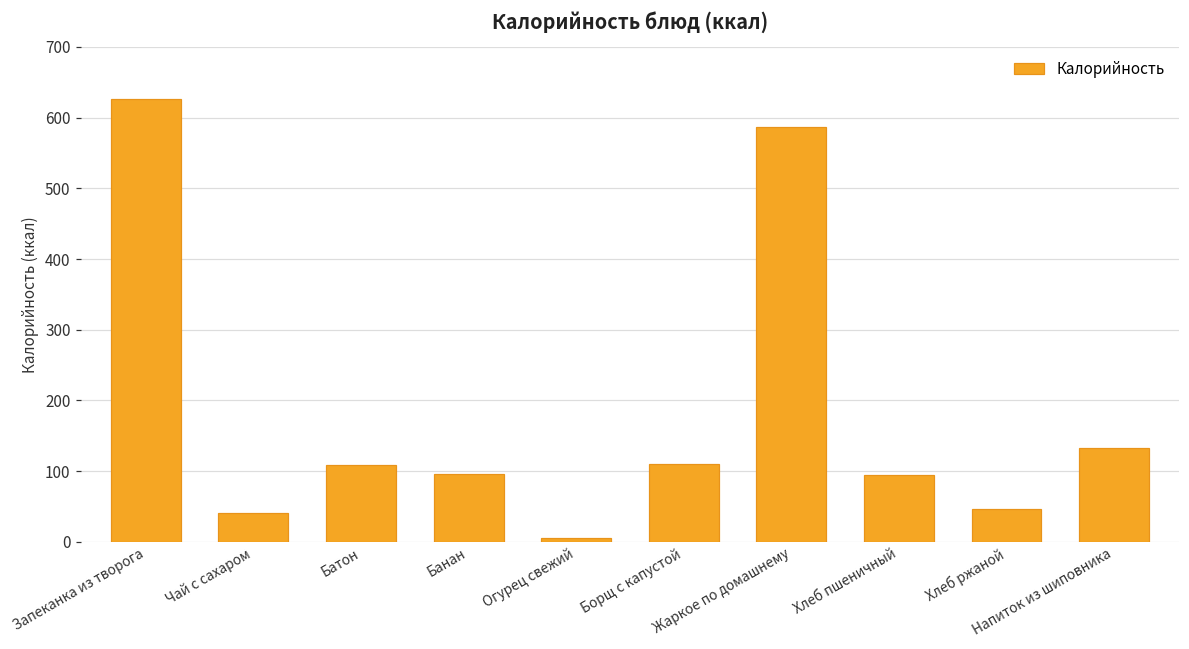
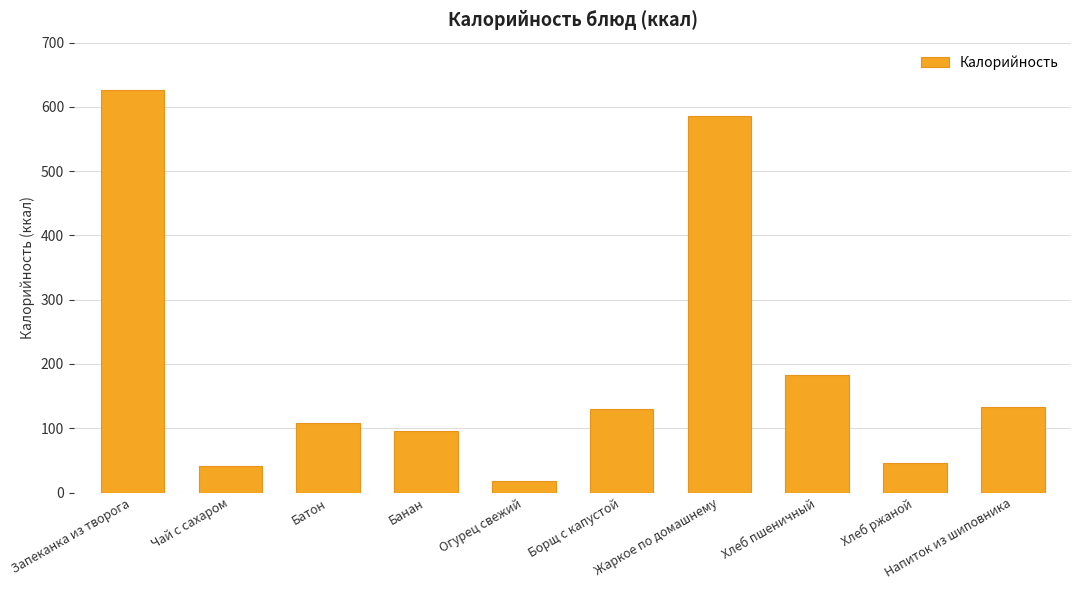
  {
    "Запеканка из творога": 630,
    "Чай с сахаром": 40,
    "Батон": 110,
    "Банан": 100,
-   "Огурец свежий": 0,
-   "Борщ с капустой": 110,
+   "Огурец свежий": 20,
+   "Борщ с капустой": 130,
    "Жаркое по домашнему": 590,
-   "Хлеб пшеничный": 90,
+   "Хлеб пшеничный": 180,
    "Хлеб ржаной": 50,
    "Напиток из шиповника": 130
  }
